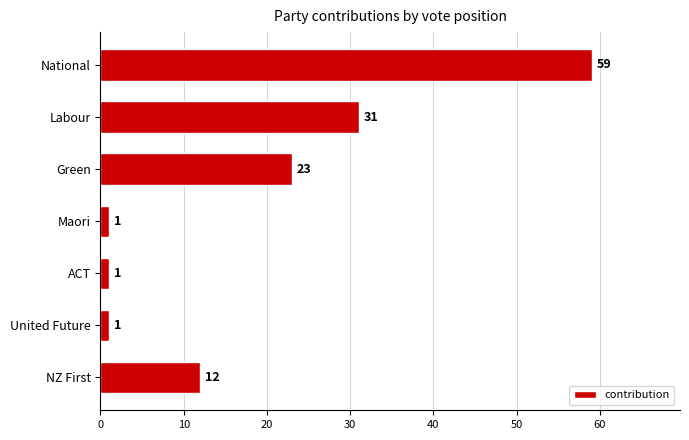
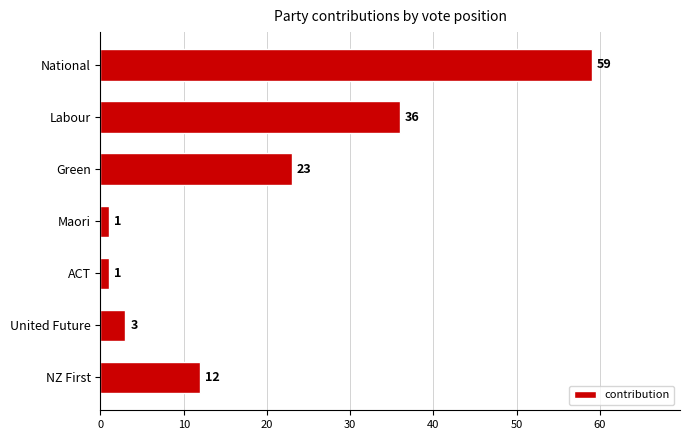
  {
    "National": 59,
-   "Labour": 31,
+   "Labour": 36,
    "Green": 23,
    "Maori": 1,
    "ACT": 1,
-   "United Future": 1,
+   "United Future": 3,
    "NZ First": 12
  }
